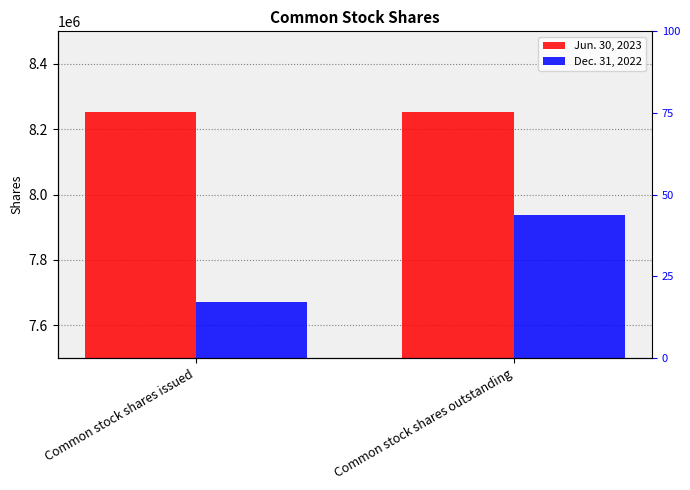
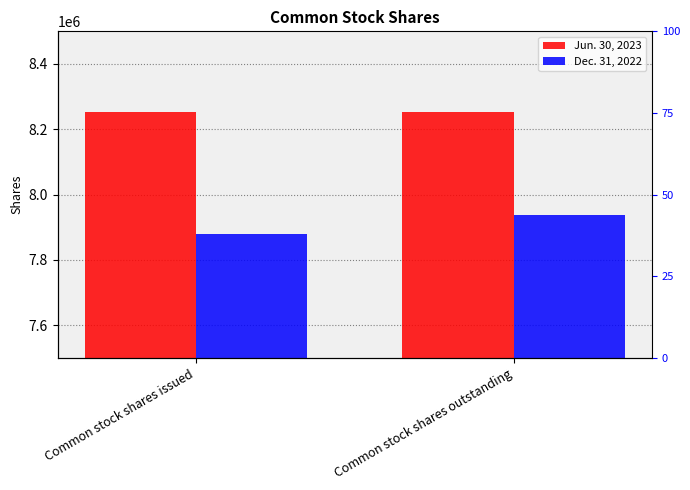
  {
    "Jun. 30, 2023": {
      "Common stock shares issued": 8250000,
      "Common stock shares outstanding": 8250000
    },
    "Dec. 31, 2022": {
-     "Common stock shares issued": 7670000,
+     "Common stock shares issued": 7880000,
      "Common stock shares outstanding": 7940000
    }
  }
